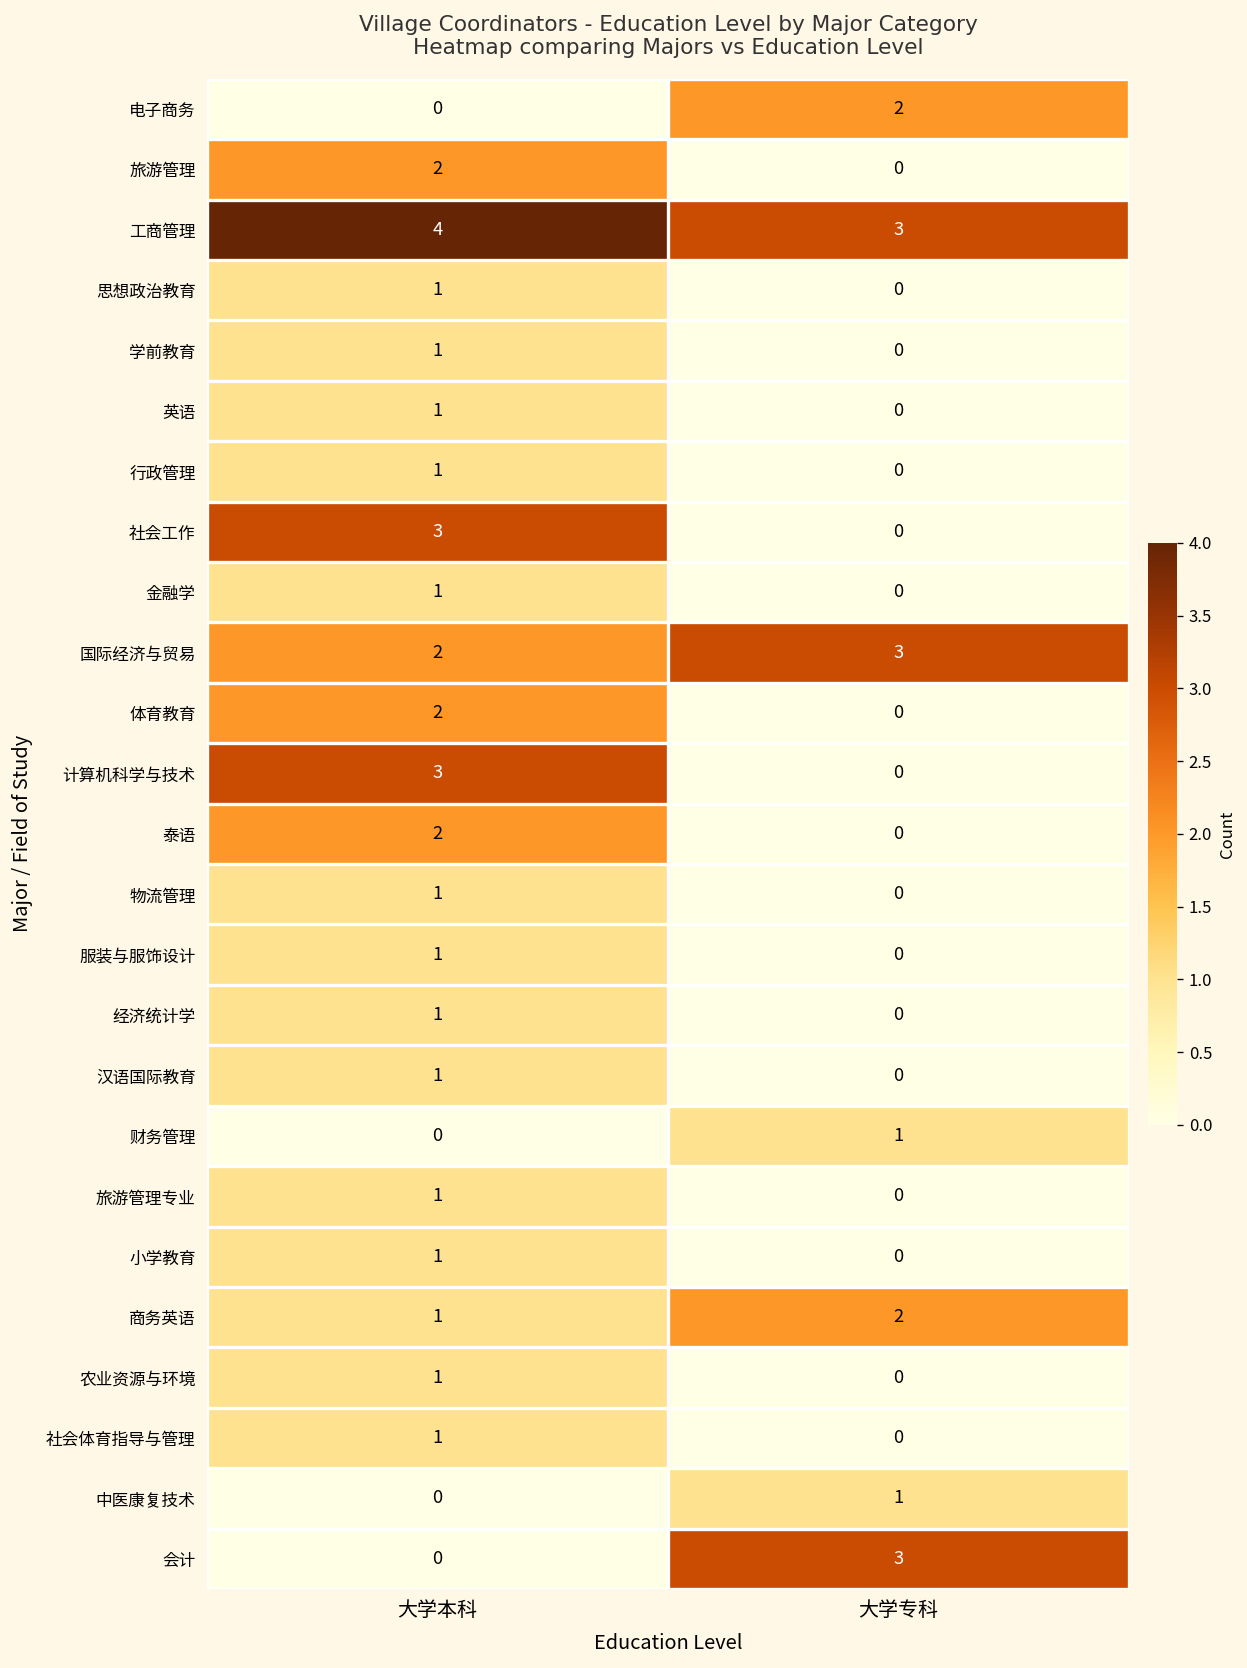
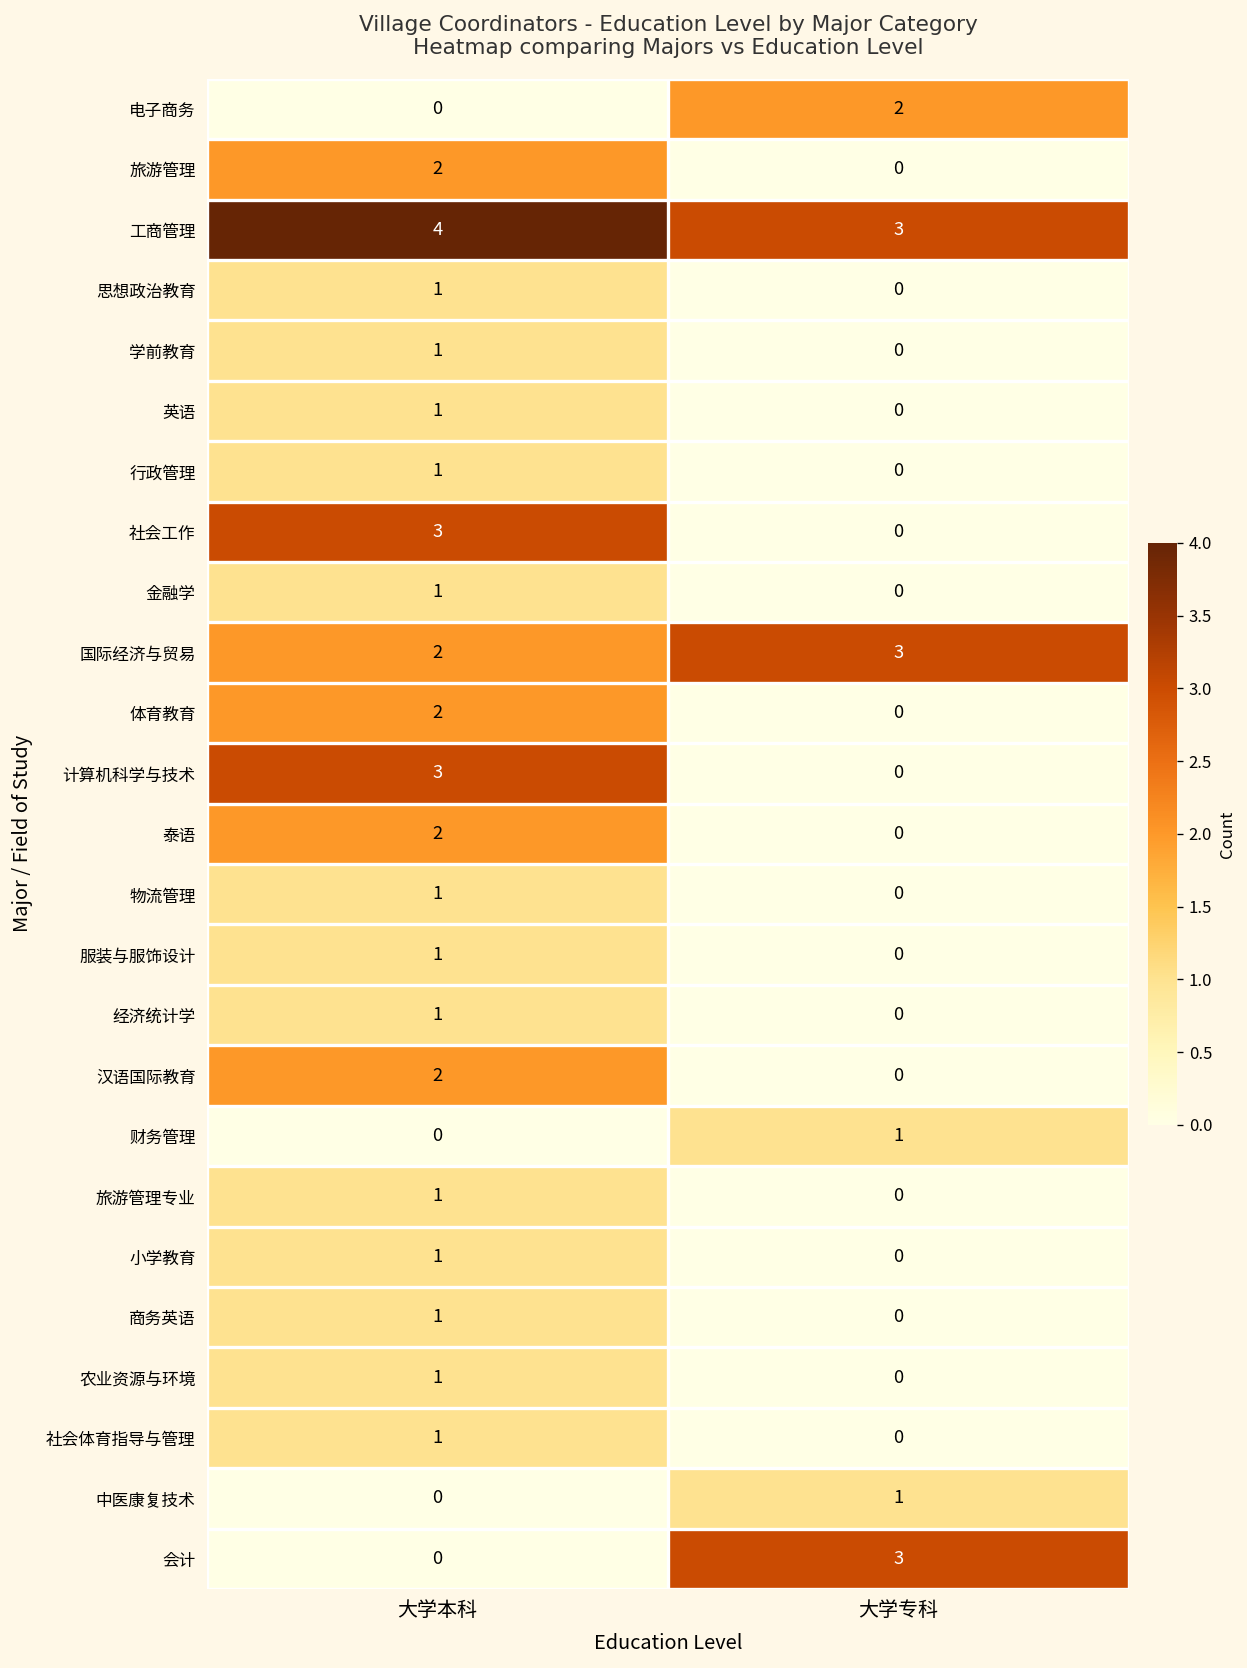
  {
    "电子商务": {
      "大学本科": 0,
      "大学专科": 2
    },
    "旅游管理": {
      "大学本科": 2,
      "大学专科": 0
    },
    "工商管理": {
      "大学本科": 4,
      "大学专科": 3
    },
    "思想政治教育": {
      "大学本科": 1,
      "大学专科": 0
    },
    "学前教育": {
      "大学本科": 1,
      "大学专科": 0
    },
    "英语": {
      "大学本科": 1,
      "大学专科": 0
    },
    "行政管理": {
      "大学本科": 1,
      "大学专科": 0
    },
    "社会工作": {
      "大学本科": 3,
      "大学专科": 0
    },
    "金融学": {
      "大学本科": 1,
      "大学专科": 0
    },
    "国际经济与贸易": {
      "大学本科": 2,
      "大学专科": 3
    },
    "体育教育": {
      "大学本科": 2,
      "大学专科": 0
    },
    "计算机科学与技术": {
      "大学本科": 3,
      "大学专科": 0
    },
    "泰语": {
      "大学本科": 2,
      "大学专科": 0
    },
    "物流管理": {
      "大学本科": 1,
      "大学专科": 0
    },
    "服装与服饰设计": {
      "大学本科": 1,
      "大学专科": 0
    },
    "经济统计学": {
      "大学本科": 1,
      "大学专科": 0
    },
    "汉语国际教育": {
-     "大学本科": 1,
+     "大学本科": 2,
      "大学专科": 0
    },
    "财务管理": {
      "大学本科": 0,
      "大学专科": 1
    },
    "旅游管理专业": {
      "大学本科": 1,
      "大学专科": 0
    },
    "小学教育": {
      "大学本科": 1,
      "大学专科": 0
    },
    "商务英语": {
      "大学本科": 1,
-     "大学专科": 2
+     "大学专科": 0
    },
    "农业资源与环境": {
      "大学本科": 1,
      "大学专科": 0
    },
    "社会体育指导与管理": {
      "大学本科": 1,
      "大学专科": 0
    },
    "中医康复技术": {
      "大学本科": 0,
      "大学专科": 1
    },
    "会计": {
      "大学本科": 0,
      "大学专科": 3
    }
  }
